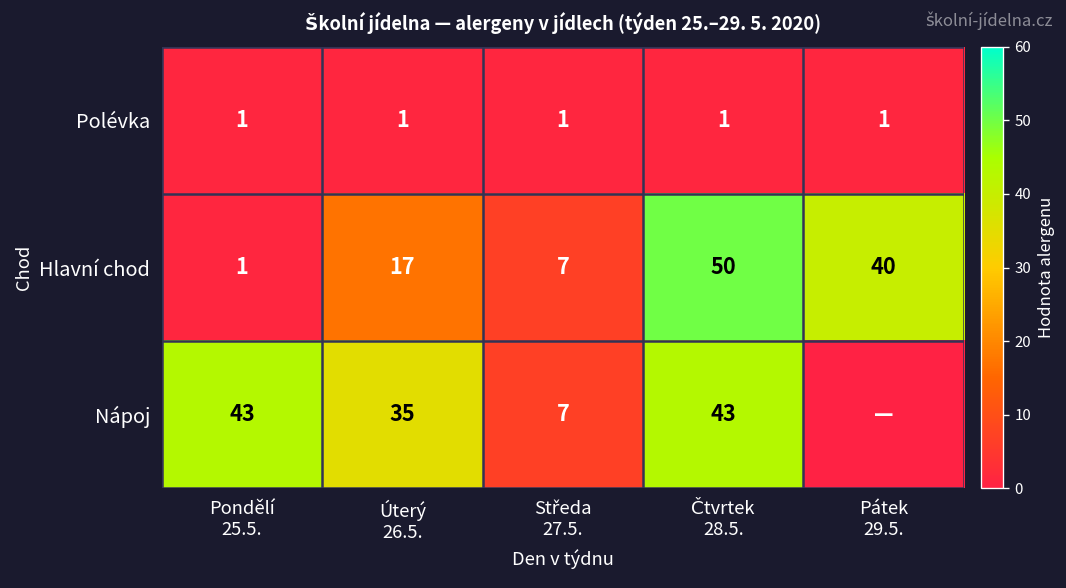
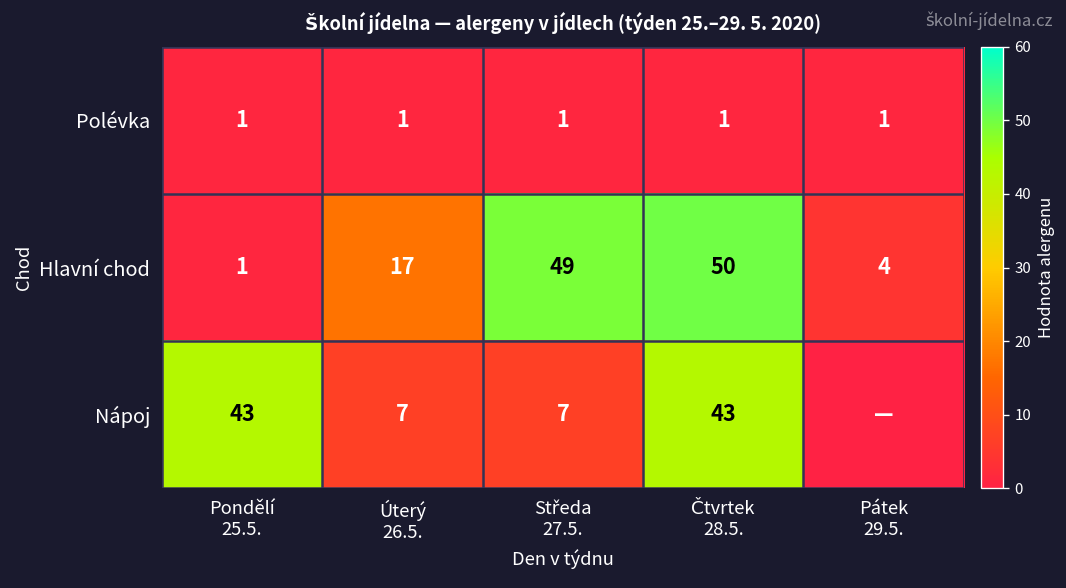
  {
    "Polévka": {
      "Pondělí 25.5.": 1,
      "Úterý 26.5.": 1,
      "Středa 27.5.": 1,
      "Čtvrtek 28.5.": 1,
      "Pátek 29.5.": 1
    },
    "Hlavní chod": {
      "Pondělí 25.5.": 1,
      "Úterý 26.5.": 17,
-     "Středa 27.5.": 7,
+     "Středa 27.5.": 49,
      "Čtvrtek 28.5.": 50,
-     "Pátek 29.5.": 40
+     "Pátek 29.5.": 4
    },
    "Nápoj": {
      "Pondělí 25.5.": 43,
-     "Úterý 26.5.": 35,
+     "Úterý 26.5.": 7,
      "Středa 27.5.": 7,
      "Čtvrtek 28.5.": 43
    }
  }
